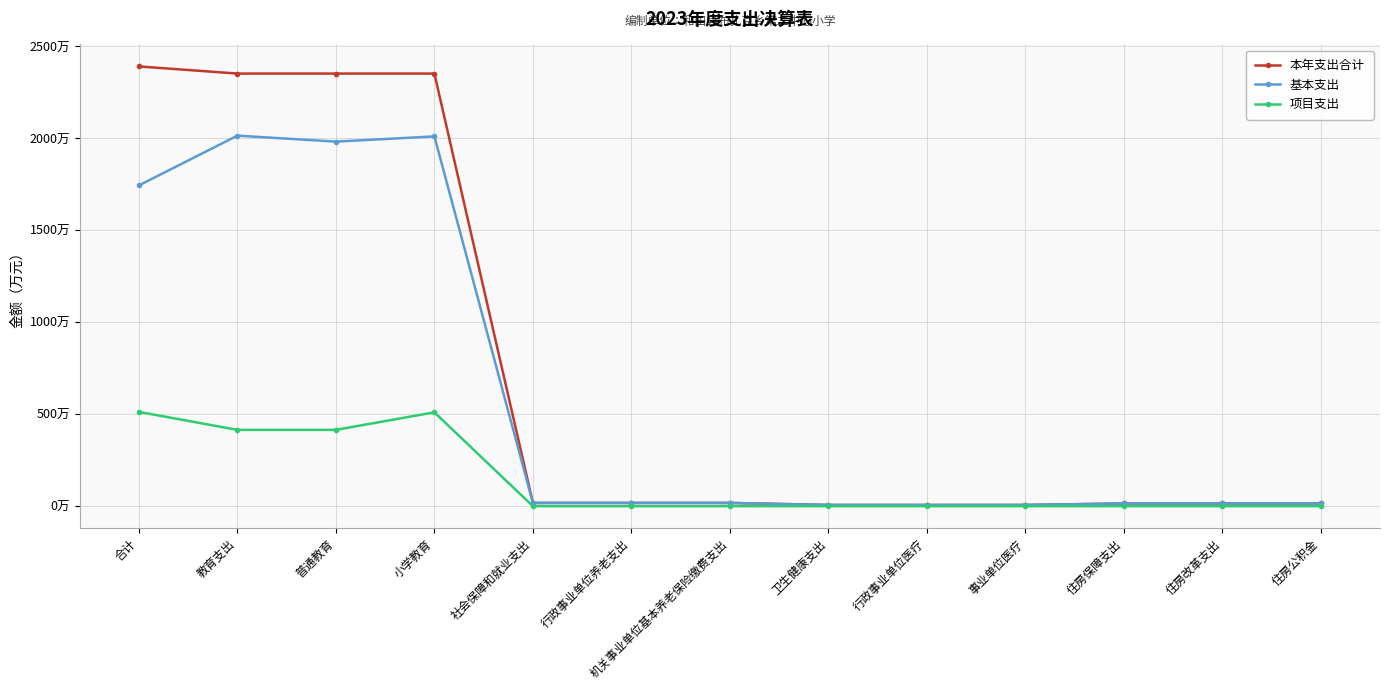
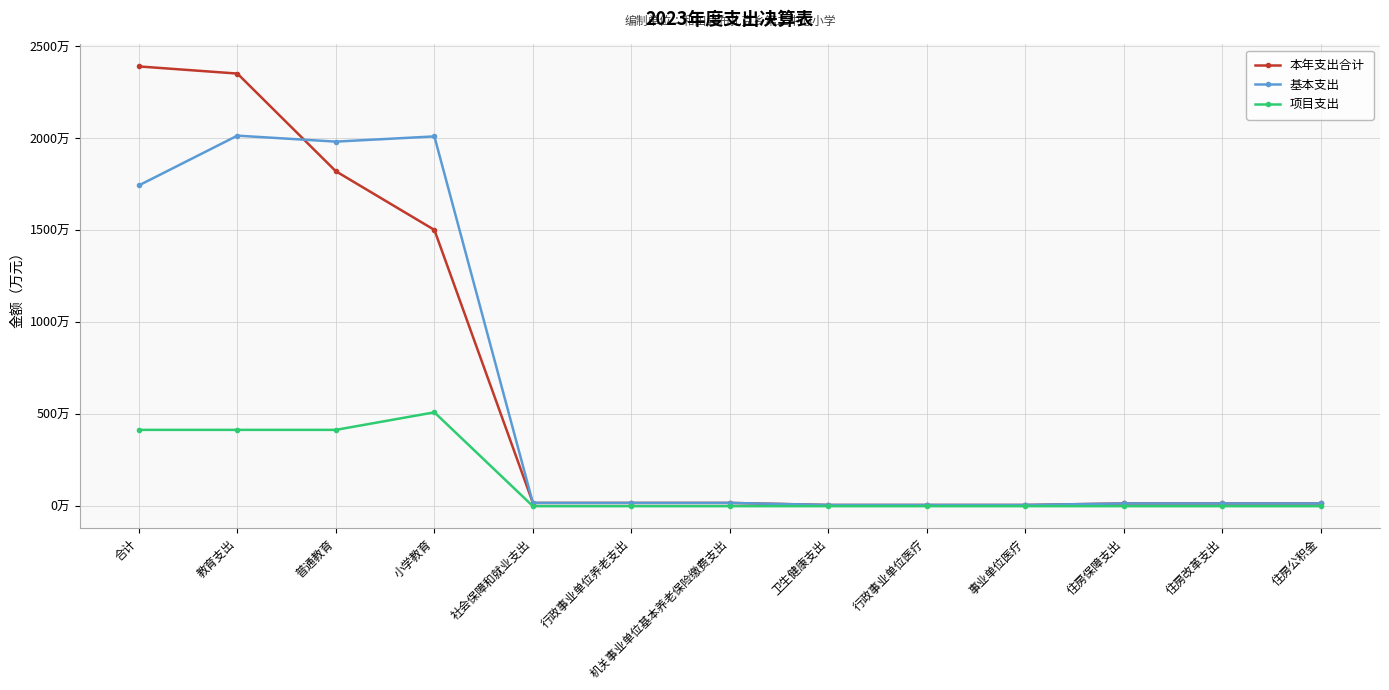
  {
    "本年支出合计": {
      "合计": "2390万",
      "教育支出": "2350万",
-     "普通教育": "2350万",
-     "小学教育": "2350万"
+     "普通教育": "1820万",
+     "小学教育": "1500万"
    },
    "基本支出": {
      "合计": "1740万",
      "教育支出": "2010万",
      "普通教育": "1980万",
      "小学教育": "2010万"
    },
    "项目支出": {
-     "合计": "510万",
+     "合计": "410万",
      "教育支出": "410万",
      "普通教育": "410万",
      "小学教育": "510万",
      "社会保障和就业支出": "0万",
      "行政事业单位养老支出": "0万",
      "机关事业单位基本养老保险缴费支出": "0万",
      "住房保障支出": "0万",
      "住房改革支出": "0万",
      "住房公积金": "0万"
    }
  }
